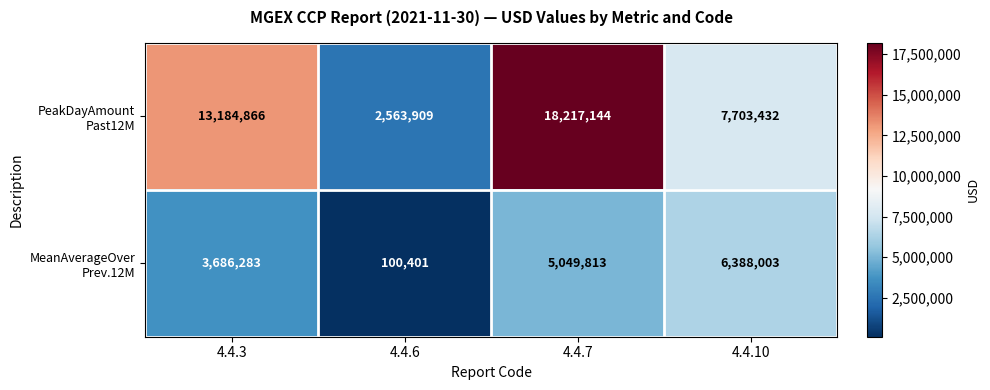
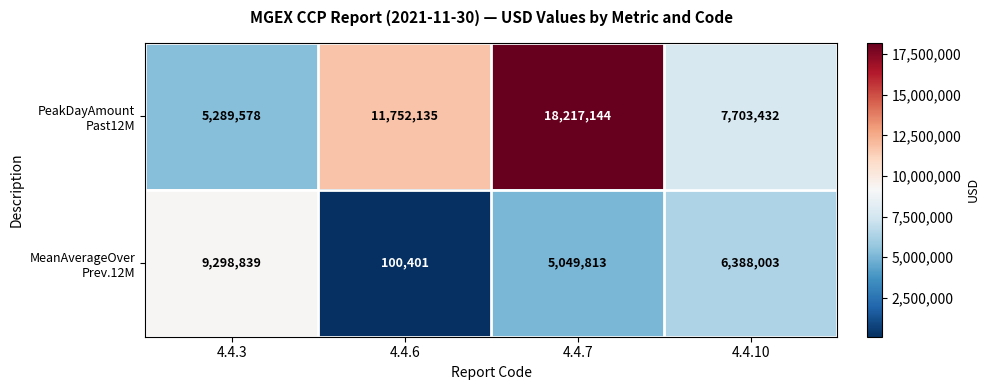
  {
    "PeakDayAmount Past12M": {
-     "4.4.3": "13,184,866",
-     "4.4.6": "2,563,909",
+     "4.4.3": "5,289,578",
+     "4.4.6": "11,752,135",
      "4.4.7": "18,217,144",
      "4.4.10": "7,703,432"
    },
    "MeanAverageOver Prev.12M": {
-     "4.4.3": "3,686,283",
+     "4.4.3": "9,298,839",
      "4.4.6": "100,401",
      "4.4.7": "5,049,813",
      "4.4.10": "6,388,003"
    }
  }
